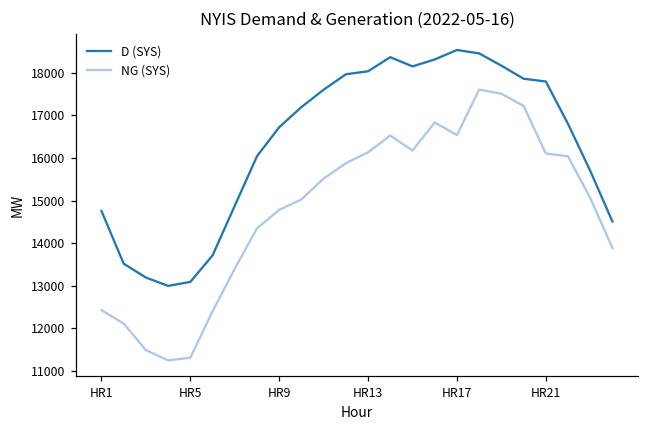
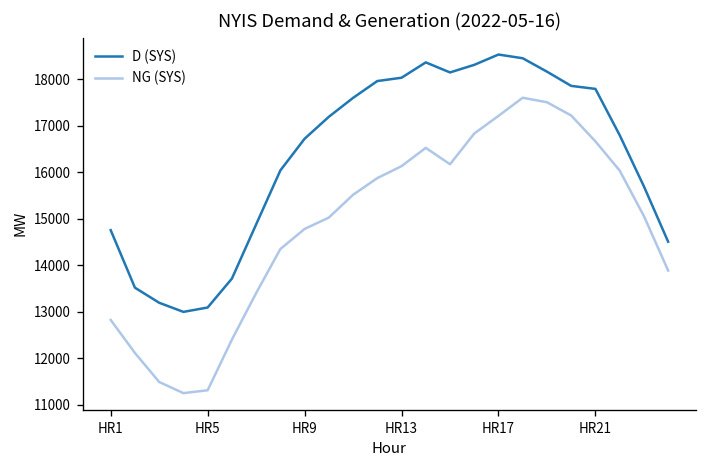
  {
    "D (SYS)": {
      "HR1": 14800,
      "HR5": 13100,
      "HR9": 16700,
      "HR13": 18000,
      "HR17": 18500,
      "HR21": 17800
    },
    "NG (SYS)": {
-     "HR1": 12400,
+     "HR1": 12800,
      "HR5": 11300,
      "HR9": 14800,
      "HR13": 16100,
-     "HR17": 16500,
-     "HR21": 16100
+     "HR17": 17200,
+     "HR21": 16700
    }
  }
